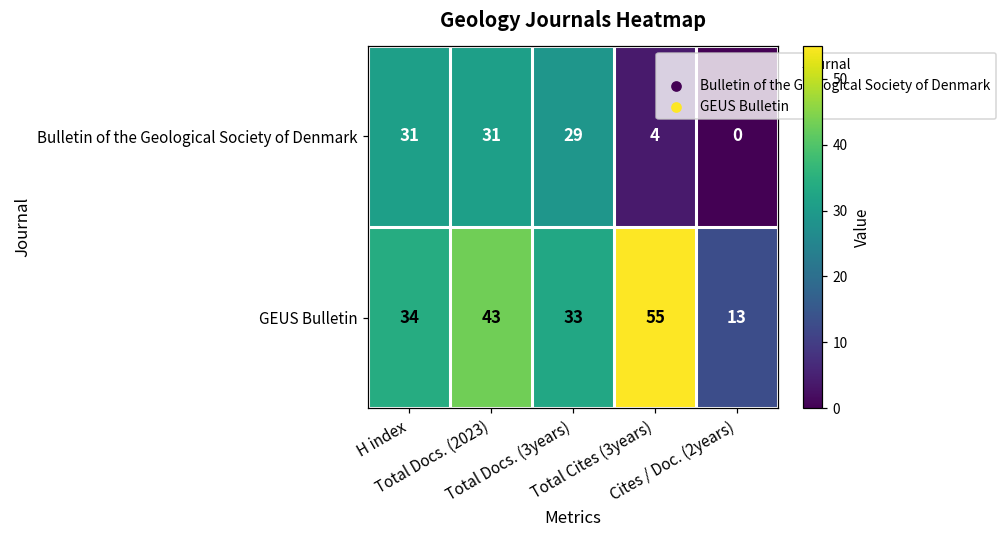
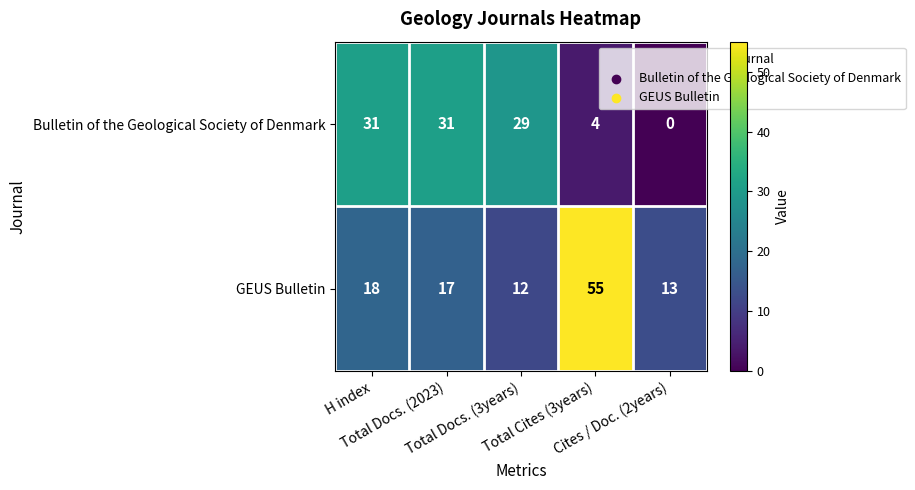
  {
    "Bulletin of the Geological Society of Denmark": {
      "H index": 31,
      "Total Docs. (2023)": 31,
      "Total Docs. (3years)": 29,
      "Total Cites (3years)": 4,
      "Cites / Doc. (2years)": 0
    },
    "GEUS Bulletin": {
-     "H index": 34,
-     "Total Docs. (2023)": 43,
-     "Total Docs. (3years)": 33,
+     "H index": 18,
+     "Total Docs. (2023)": 17,
+     "Total Docs. (3years)": 12,
      "Total Cites (3years)": 55,
      "Cites / Doc. (2years)": 13
    }
  }
